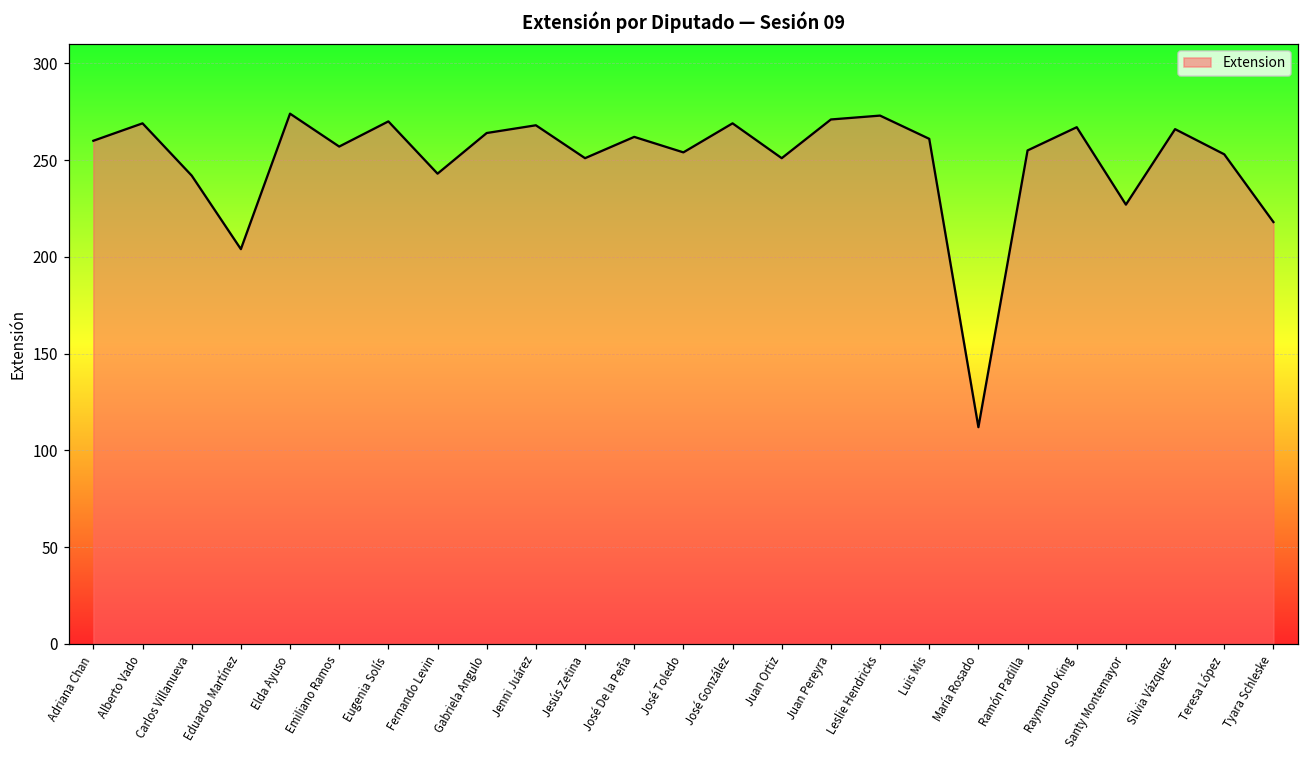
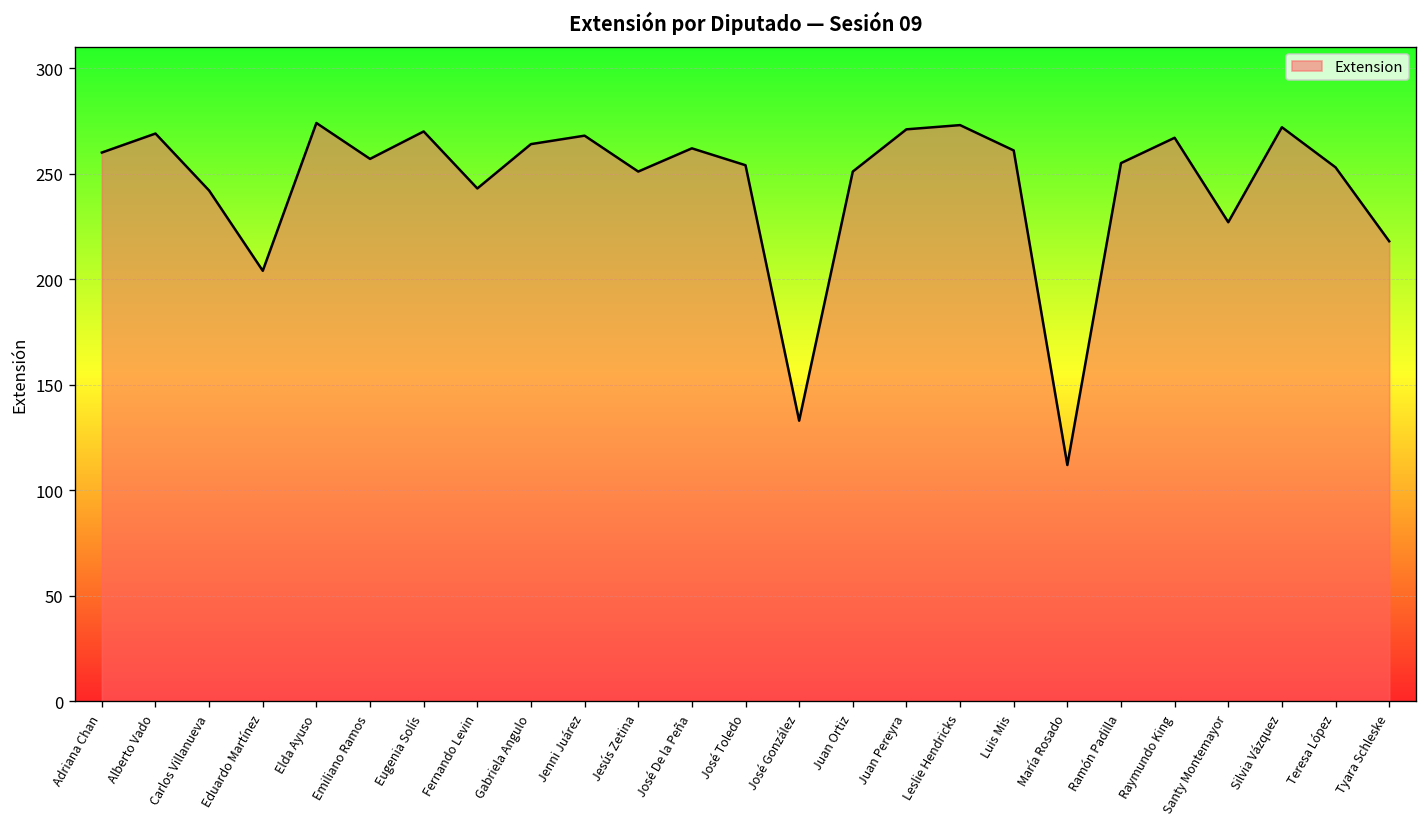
  {
    "Adriana Chan": 260,
    "Alberto Vado": 269,
    "Carlos Villanueva": 242,
    "Eduardo Martínez": 204,
    "Elda Ayuso": 274,
    "Emiliano Ramos": 257,
    "Eugenia Solís": 270,
    "Fernando Levin": 243,
    "Gabriela Angulo": 264,
    "Jenni Juárez": 268,
    "Jesús Zetina": 251,
    "José De la Peña": 262,
    "José Toledo": 254,
-   "José González": 269,
+   "José González": 133,
    "Juan Ortiz": 251,
    "Juan Pereyra": 271,
    "Leslie Hendricks": 273,
    "Luis Mis": 261,
    "María Rosado": 112,
    "Ramón Padilla": 255,
    "Raymundo King": 267,
    "Santy Montemayor": 227,
-   "Silvia Vázquez": 266,
+   "Silvia Vázquez": 272,
    "Teresa López": 253,
    "Tyara Schleske": 218
  }
